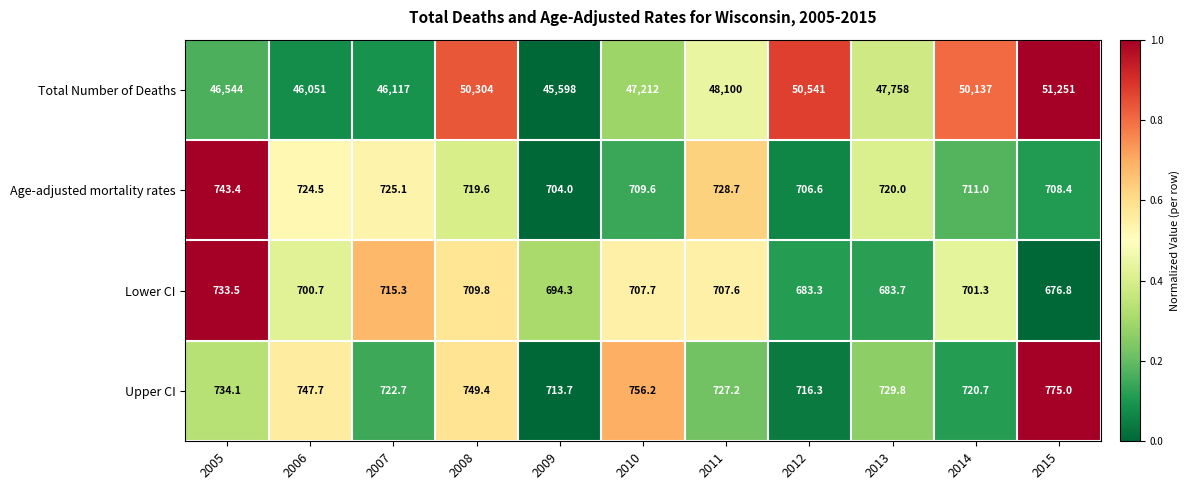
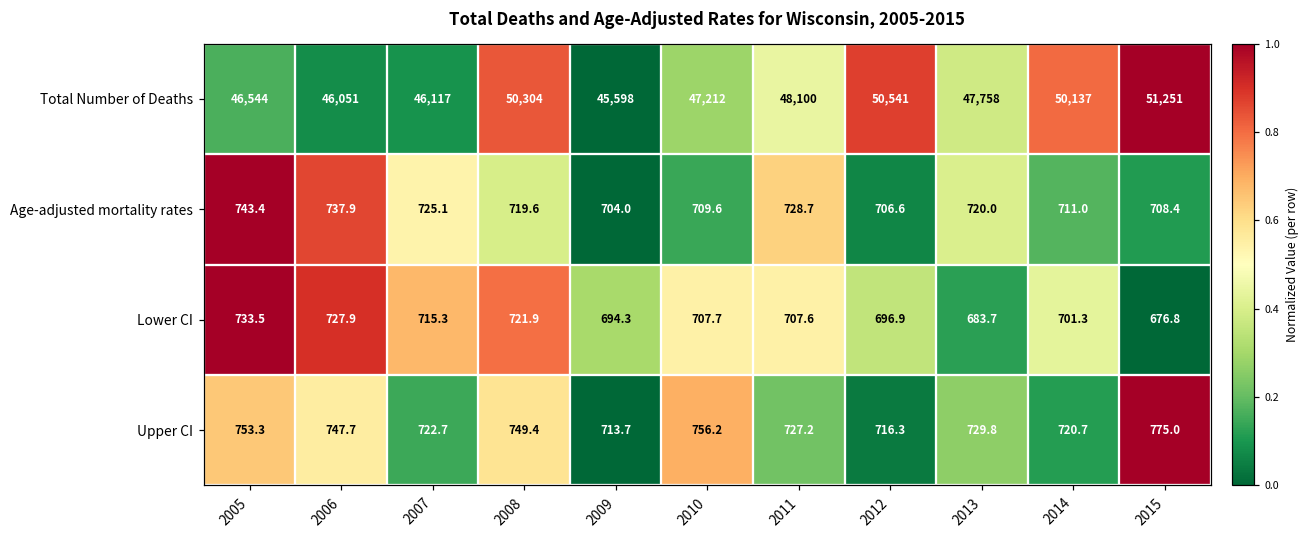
  {
    "Total Number of Deaths": {
      "2005": "46,544",
      "2006": "46,051",
      "2007": "46,117",
      "2008": "50,304",
      "2009": "45,598",
      "2010": "47,212",
      "2011": "48,100",
      "2012": "50,541",
      "2013": "47,758",
      "2014": "50,137",
      "2015": "51,251"
    },
    "Age-adjusted mortality rates": {
      "2005": "743.4",
-     "2006": "724.5",
+     "2006": "737.9",
      "2007": "725.1",
      "2008": "719.6",
      "2009": "704.0",
      "2010": "709.6",
      "2011": "728.7",
      "2012": "706.6",
      "2013": "720.0",
      "2014": "711.0",
      "2015": "708.4"
    },
    "Lower CI": {
      "2005": "733.5",
-     "2006": "700.7",
+     "2006": "727.9",
      "2007": "715.3",
-     "2008": "709.8",
+     "2008": "721.9",
      "2009": "694.3",
      "2010": "707.7",
      "2011": "707.6",
-     "2012": "683.3",
+     "2012": "696.9",
      "2013": "683.7",
      "2014": "701.3",
      "2015": "676.8"
    },
    "Upper CI": {
-     "2005": "734.1",
+     "2005": "753.3",
      "2006": "747.7",
      "2007": "722.7",
      "2008": "749.4",
      "2009": "713.7",
      "2010": "756.2",
      "2011": "727.2",
      "2012": "716.3",
      "2013": "729.8",
      "2014": "720.7",
      "2015": "775.0"
    }
  }
